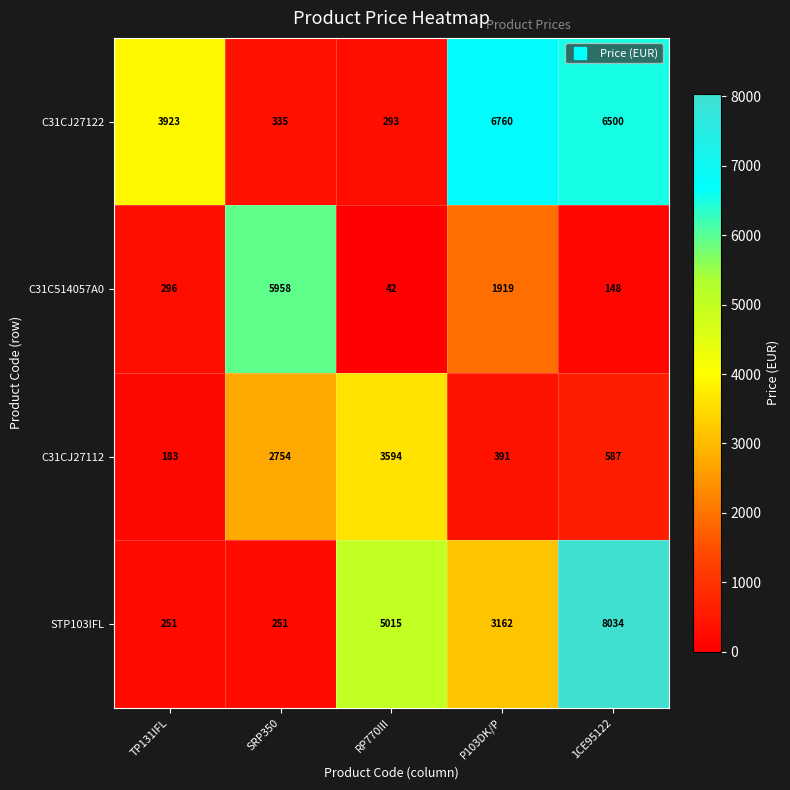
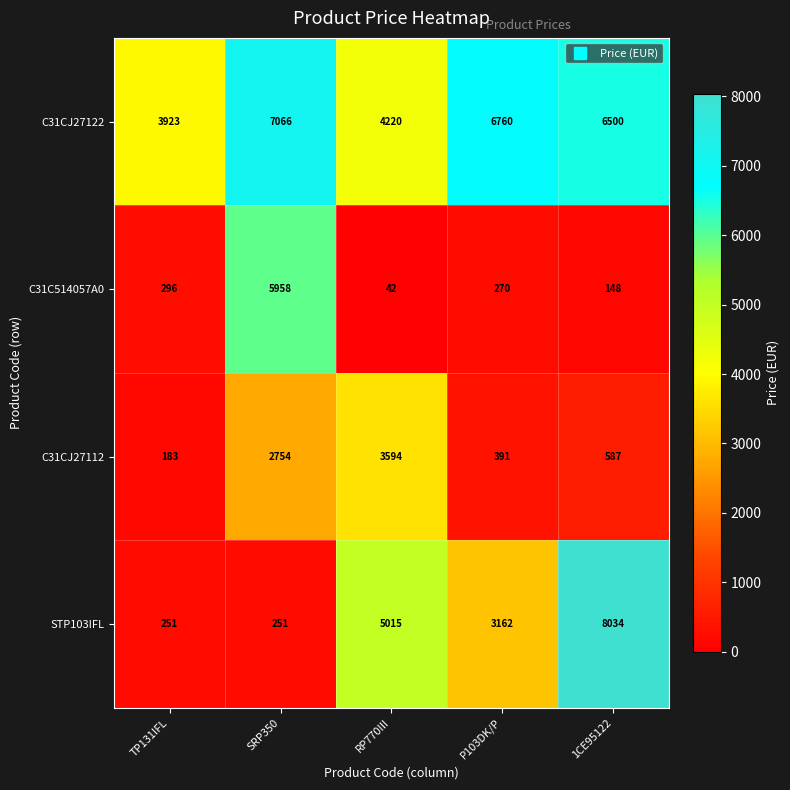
  {
    "C31CJ27122": {
      "TP131IFL": 3923,
-     "SRP350": 335,
-     "RP770III": 293,
+     "SRP350": 7066,
+     "RP770III": 4220,
      "P103DK/P": 6760,
      "1CE95122": 6500
    },
    "C31C514057A0": {
      "TP131IFL": 296,
      "SRP350": 5958,
      "RP770III": 42,
-     "P103DK/P": 1919,
+     "P103DK/P": 270,
      "1CE95122": 148
    },
    "C31CJ27112": {
      "TP131IFL": 183,
      "SRP350": 2754,
      "RP770III": 3594,
      "P103DK/P": 391,
      "1CE95122": 587
    },
    "STP103IFL": {
      "TP131IFL": 251,
      "SRP350": 251,
      "RP770III": 5015,
      "P103DK/P": 3162,
      "1CE95122": 8034
    }
  }
